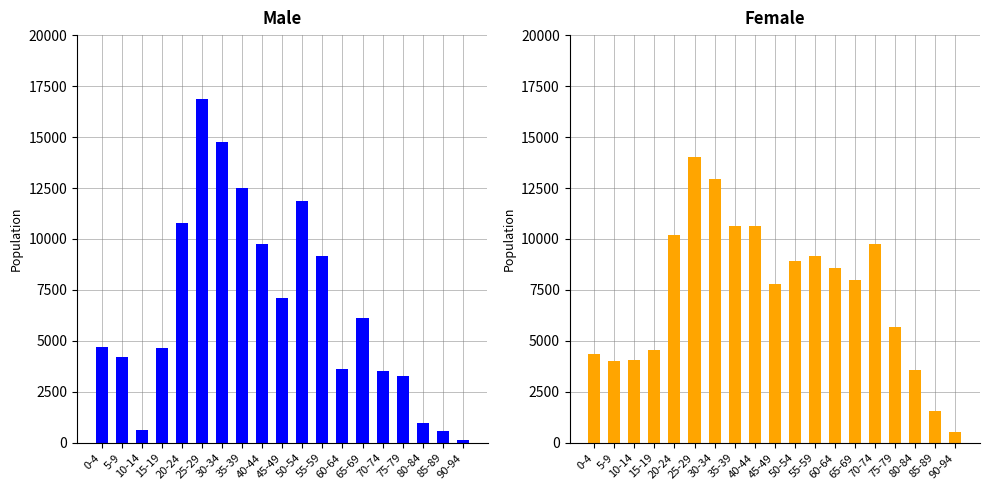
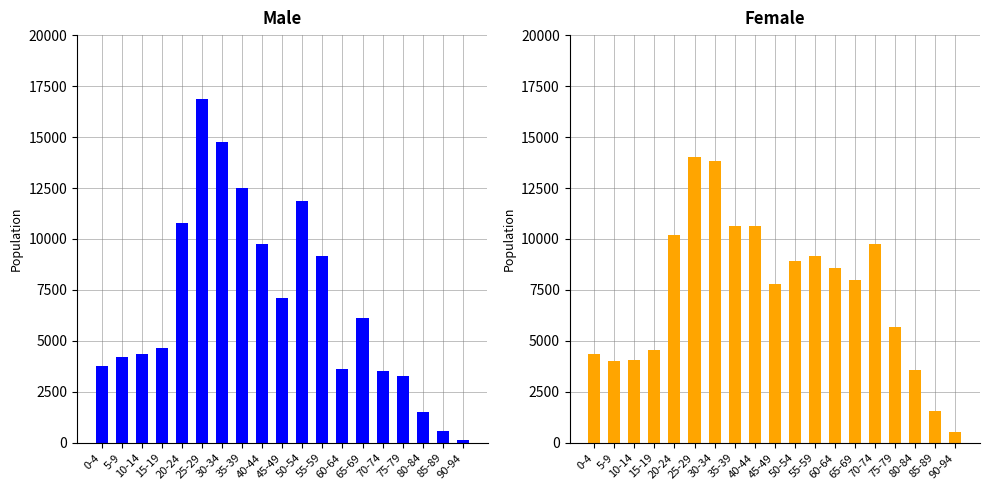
  {
    "Male": {
-     "0-4": 4700,
+     "0-4": 3800,
      "5-9": 4200,
-     "10-14": 600,
+     "10-14": 4400,
      "15-19": 4700,
      "20-24": 10800,
      "25-29": 16900,
      "30-34": 14700,
      "35-39": 12500,
      "40-44": 9800,
      "45-49": 7100,
      "50-54": 11900,
      "55-59": 9200,
      "60-64": 3600,
      "65-69": 6100,
      "70-74": 3500,
      "75-79": 3300,
-     "80-84": 1000,
+     "80-84": 1500,
      "85-89": 600,
      "90-94": 100
    },
    "Female": {
      "0-4": 4400,
      "5-9": 4000,
      "10-14": 4100,
      "15-19": 4500,
      "20-24": 10200,
      "25-29": 14000,
-     "30-34": 12900,
+     "30-34": 13800,
      "35-39": 10700,
      "40-44": 10600,
      "45-49": 7800,
      "50-54": 8900,
      "55-59": 9200,
      "60-64": 8600,
      "65-69": 8000,
      "70-74": 9700,
      "75-79": 5700,
      "80-84": 3600,
      "85-89": 1600,
      "90-94": 500
    }
  }
